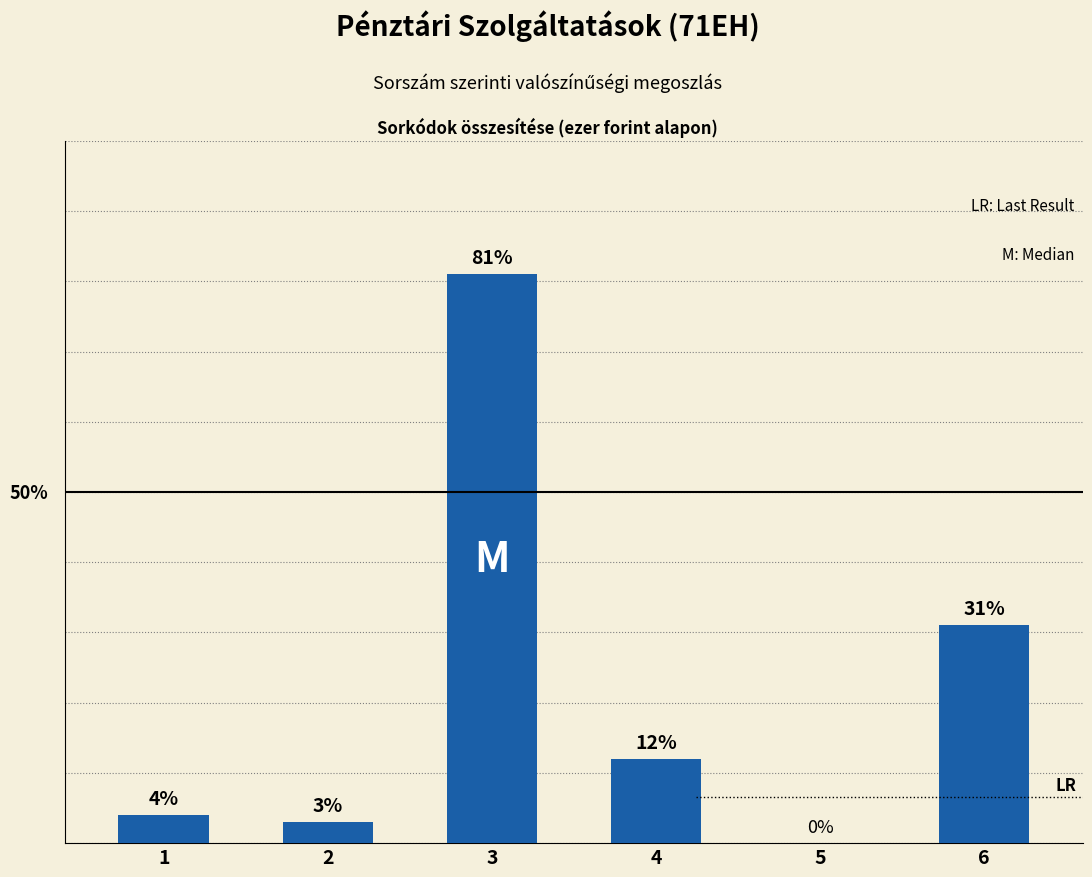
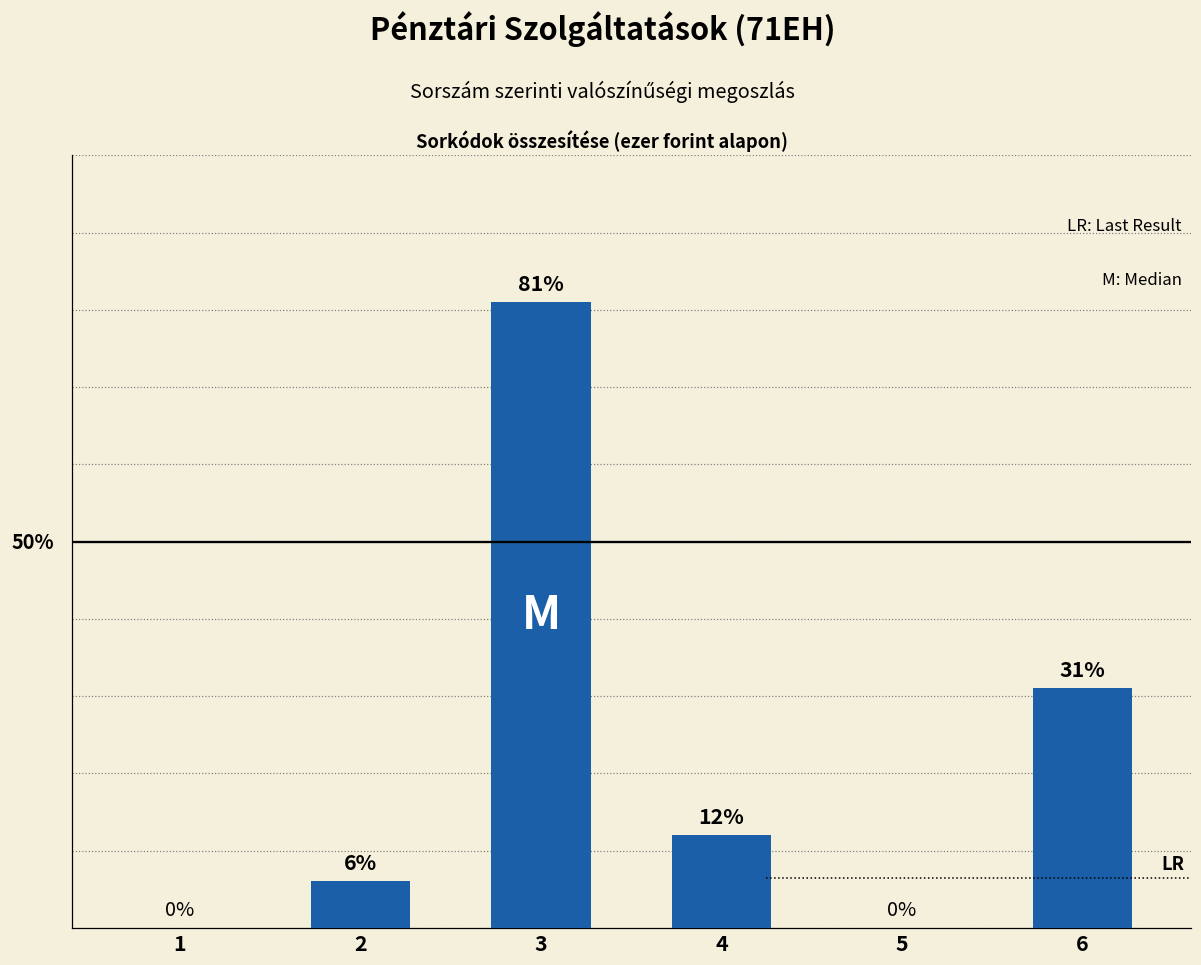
  {
-   "1": "4%",
-   "2": "3%",
+   "1": "0%",
+   "2": "6%",
    "3": "81%",
    "4": "12%",
    "5": "0%",
    "6": "31%"
  }
